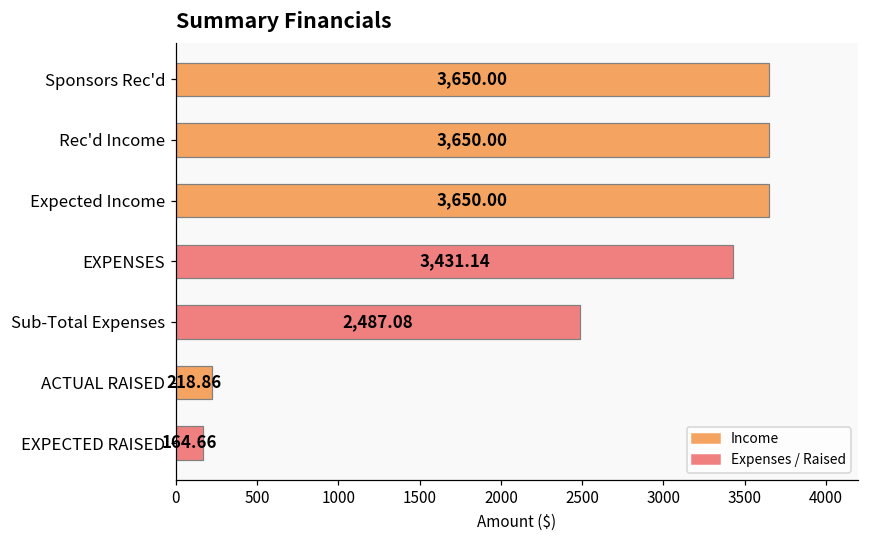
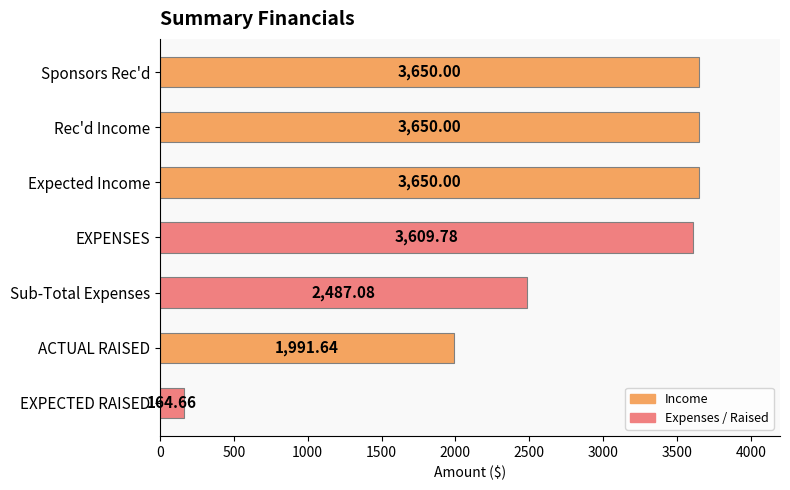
  {
    "Sponsors Rec'd": "3,650.00",
    "Rec'd Income": "3,650.00",
    "Expected Income": "3,650.00",
-   "EXPENSES": "3,431.14",
+   "EXPENSES": "3,609.78",
    "Sub-Total Expenses": "2,487.08",
-   "ACTUAL RAISED": "218.86",
+   "ACTUAL RAISED": "1,991.64",
    "EXPECTED RAISED": "164.66"
  }
